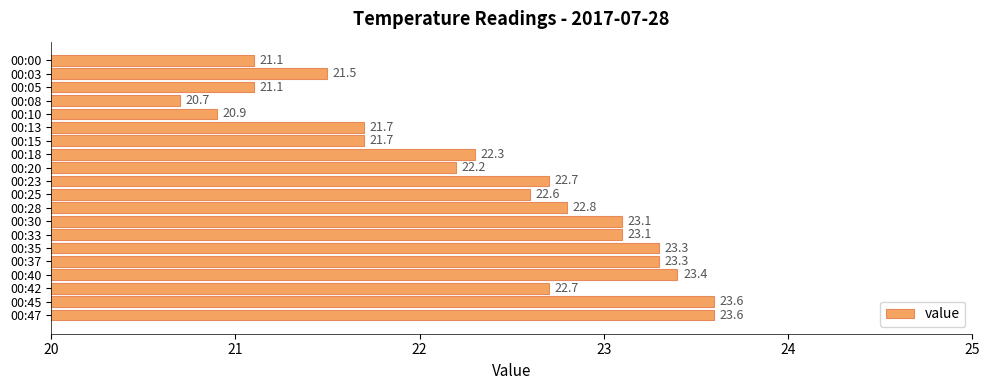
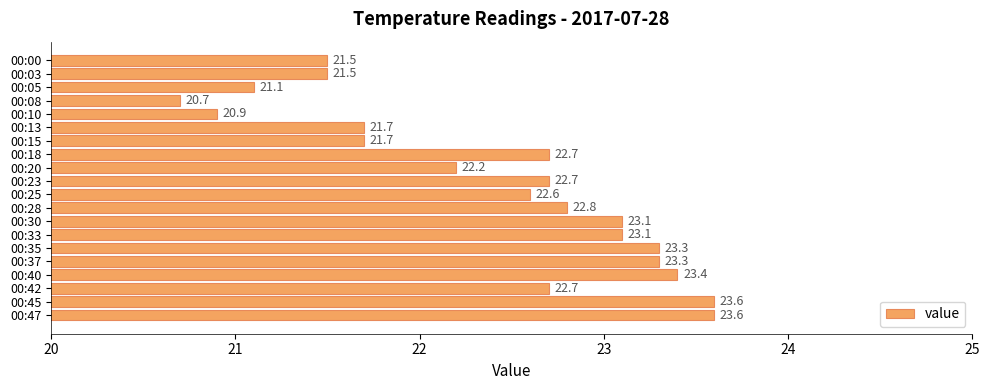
  {
-   "00:00": 21.1,
+   "00:00": 21.5,
    "00:03": 21.5,
    "00:05": 21.1,
    "00:08": 20.7,
    "00:10": 20.9,
    "00:13": 21.7,
    "00:15": 21.7,
-   "00:18": 22.3,
+   "00:18": 22.7,
    "00:20": 22.2,
    "00:23": 22.7,
    "00:25": 22.6,
    "00:28": 22.8,
    "00:30": 23.1,
    "00:33": 23.1,
    "00:35": 23.3,
    "00:37": 23.3,
    "00:40": 23.4,
    "00:42": 22.7,
    "00:45": 23.6,
    "00:47": 23.6
  }
